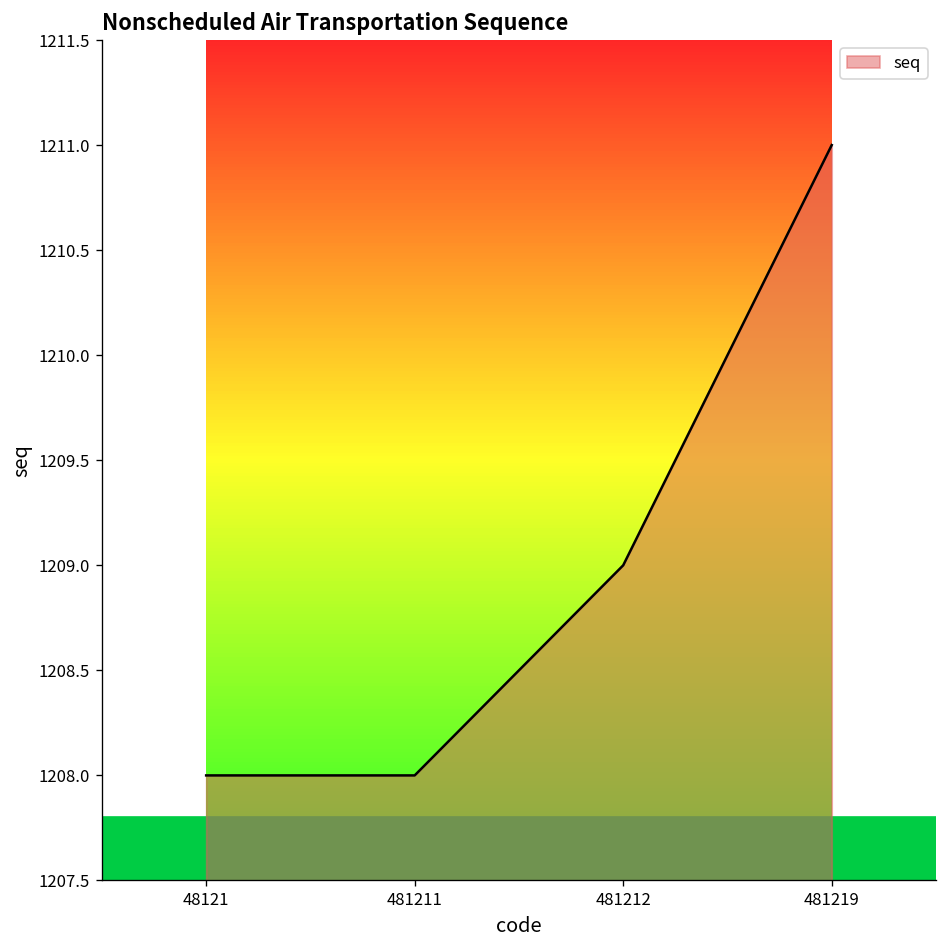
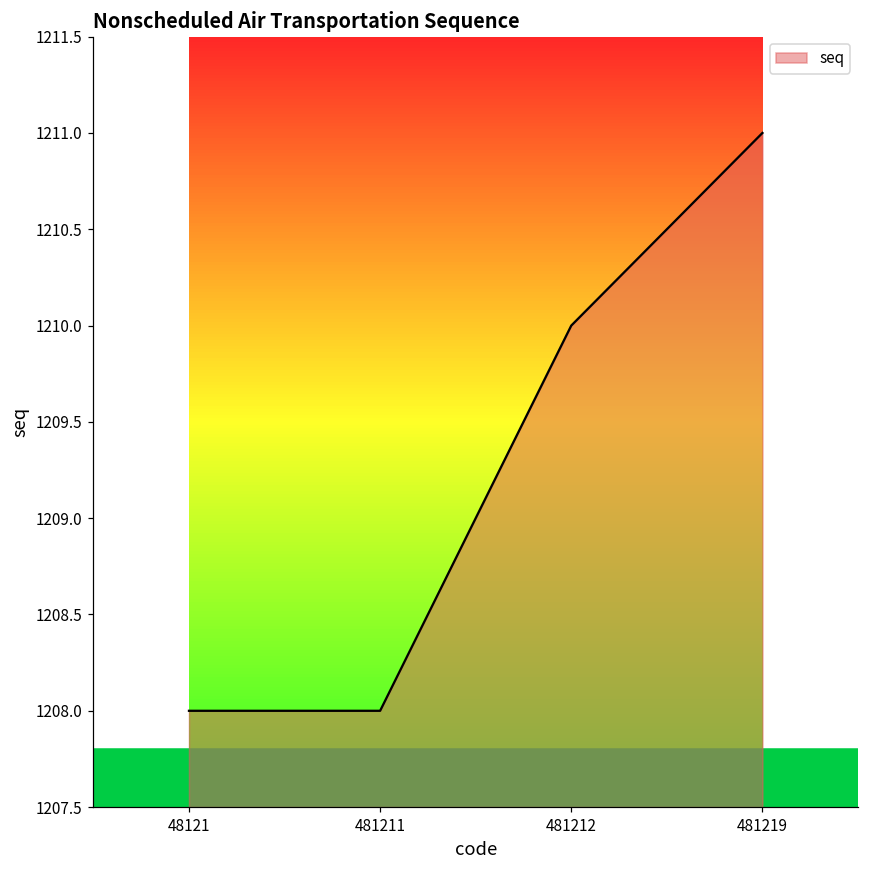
  {
    "48121": 1208,
    "481211": 1208,
-   "481212": 1209,
+   "481212": 1210,
    "481219": 1211
  }
